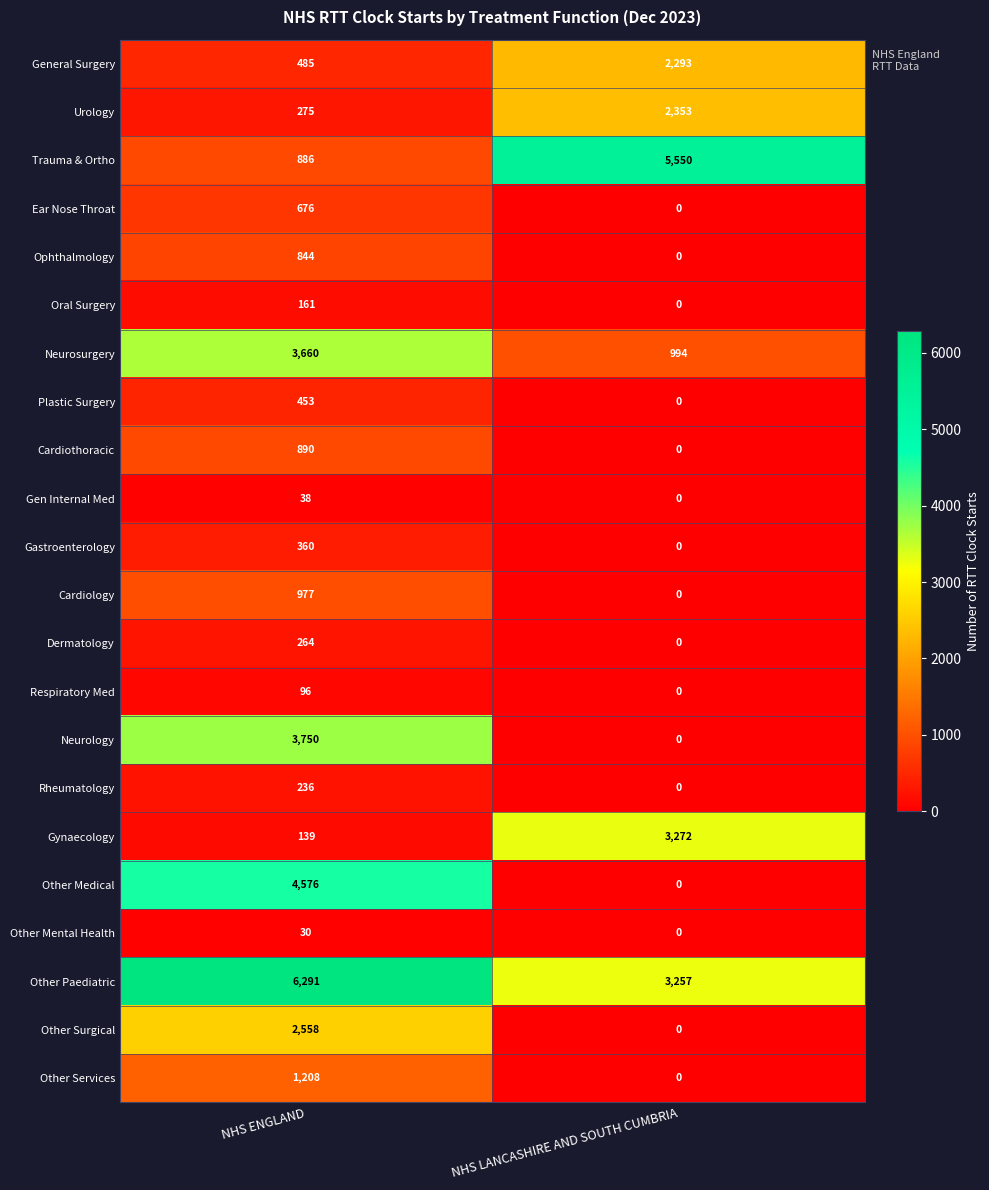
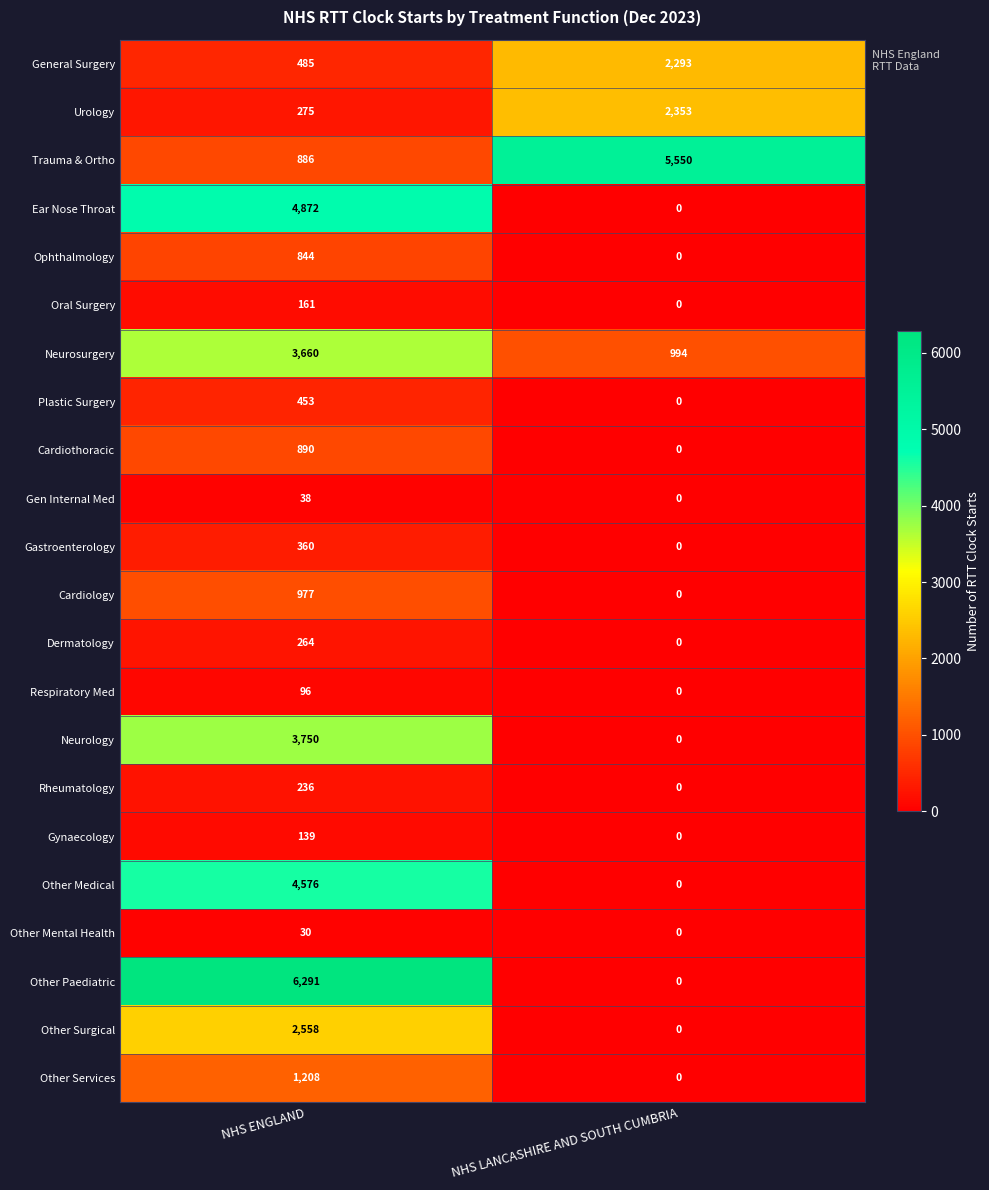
  {
    "General Surgery": {
      "NHS ENGLAND": "485",
      "NHS LANCASHIRE AND SOUTH CUMBRIA": "2,293"
    },
    "Urology": {
      "NHS ENGLAND": "275",
      "NHS LANCASHIRE AND SOUTH CUMBRIA": "2,353"
    },
    "Trauma & Ortho": {
      "NHS ENGLAND": "886",
      "NHS LANCASHIRE AND SOUTH CUMBRIA": "5,550"
    },
    "Ear Nose Throat": {
-     "NHS ENGLAND": "676",
+     "NHS ENGLAND": "4,872",
      "NHS LANCASHIRE AND SOUTH CUMBRIA": "0"
    },
    "Ophthalmology": {
      "NHS ENGLAND": "844",
      "NHS LANCASHIRE AND SOUTH CUMBRIA": "0"
    },
    "Oral Surgery": {
      "NHS ENGLAND": "161",
      "NHS LANCASHIRE AND SOUTH CUMBRIA": "0"
    },
    "Neurosurgery": {
      "NHS ENGLAND": "3,660",
      "NHS LANCASHIRE AND SOUTH CUMBRIA": "994"
    },
    "Plastic Surgery": {
      "NHS ENGLAND": "453",
      "NHS LANCASHIRE AND SOUTH CUMBRIA": "0"
    },
    "Cardiothoracic": {
      "NHS ENGLAND": "890",
      "NHS LANCASHIRE AND SOUTH CUMBRIA": "0"
    },
    "Gen Internal Med": {
      "NHS ENGLAND": "38",
      "NHS LANCASHIRE AND SOUTH CUMBRIA": "0"
    },
    "Gastroenterology": {
      "NHS ENGLAND": "360",
      "NHS LANCASHIRE AND SOUTH CUMBRIA": "0"
    },
    "Cardiology": {
      "NHS ENGLAND": "977",
      "NHS LANCASHIRE AND SOUTH CUMBRIA": "0"
    },
    "Dermatology": {
      "NHS ENGLAND": "264",
      "NHS LANCASHIRE AND SOUTH CUMBRIA": "0"
    },
    "Respiratory Med": {
      "NHS ENGLAND": "96",
      "NHS LANCASHIRE AND SOUTH CUMBRIA": "0"
    },
    "Neurology": {
      "NHS ENGLAND": "3,750",
      "NHS LANCASHIRE AND SOUTH CUMBRIA": "0"
    },
    "Rheumatology": {
      "NHS ENGLAND": "236",
      "NHS LANCASHIRE AND SOUTH CUMBRIA": "0"
    },
    "Gynaecology": {
      "NHS ENGLAND": "139",
-     "NHS LANCASHIRE AND SOUTH CUMBRIA": "3,272"
+     "NHS LANCASHIRE AND SOUTH CUMBRIA": "0"
    },
    "Other Medical": {
      "NHS ENGLAND": "4,576",
      "NHS LANCASHIRE AND SOUTH CUMBRIA": "0"
    },
    "Other Mental Health": {
      "NHS ENGLAND": "30",
      "NHS LANCASHIRE AND SOUTH CUMBRIA": "0"
    },
    "Other Paediatric": {
      "NHS ENGLAND": "6,291",
-     "NHS LANCASHIRE AND SOUTH CUMBRIA": "3,257"
+     "NHS LANCASHIRE AND SOUTH CUMBRIA": "0"
    },
    "Other Surgical": {
      "NHS ENGLAND": "2,558",
      "NHS LANCASHIRE AND SOUTH CUMBRIA": "0"
    },
    "Other Services": {
      "NHS ENGLAND": "1,208",
      "NHS LANCASHIRE AND SOUTH CUMBRIA": "0"
    }
  }
